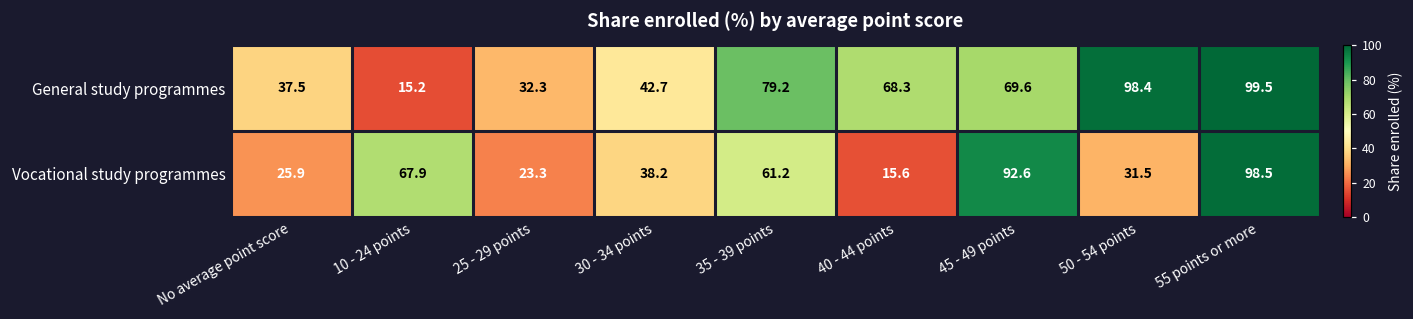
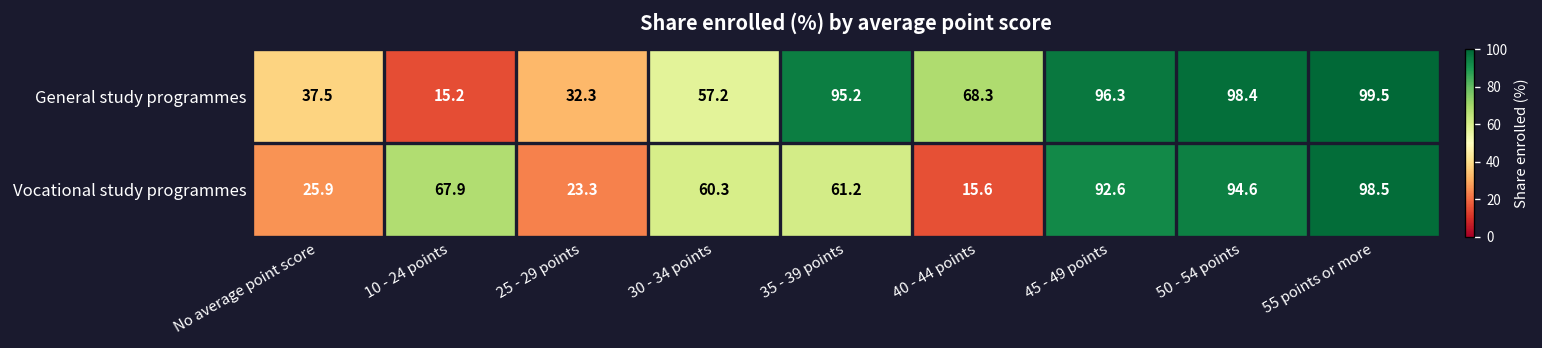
  {
    "General study programmes": {
      "No average point score": 37.5,
      "10 - 24 points": 15.2,
      "25 - 29 points": 32.3,
-     "30 - 34 points": 42.7,
-     "35 - 39 points": 79.2,
+     "30 - 34 points": 57.2,
+     "35 - 39 points": 95.2,
      "40 - 44 points": 68.3,
-     "45 - 49 points": 69.6,
+     "45 - 49 points": 96.3,
      "50 - 54 points": 98.4,
      "55 points or more": 99.5
    },
    "Vocational study programmes": {
      "No average point score": 25.9,
      "10 - 24 points": 67.9,
      "25 - 29 points": 23.3,
-     "30 - 34 points": 38.2,
+     "30 - 34 points": 60.3,
      "35 - 39 points": 61.2,
      "40 - 44 points": 15.6,
      "45 - 49 points": 92.6,
-     "50 - 54 points": 31.5,
+     "50 - 54 points": 94.6,
      "55 points or more": 98.5
    }
  }
